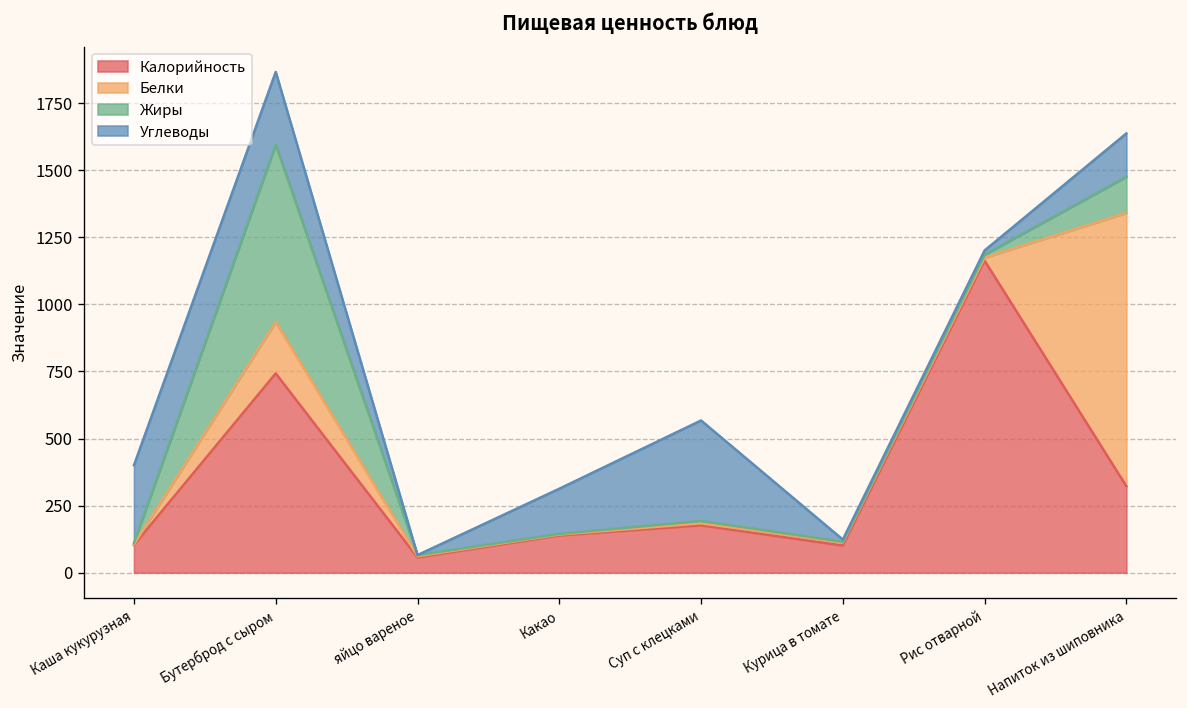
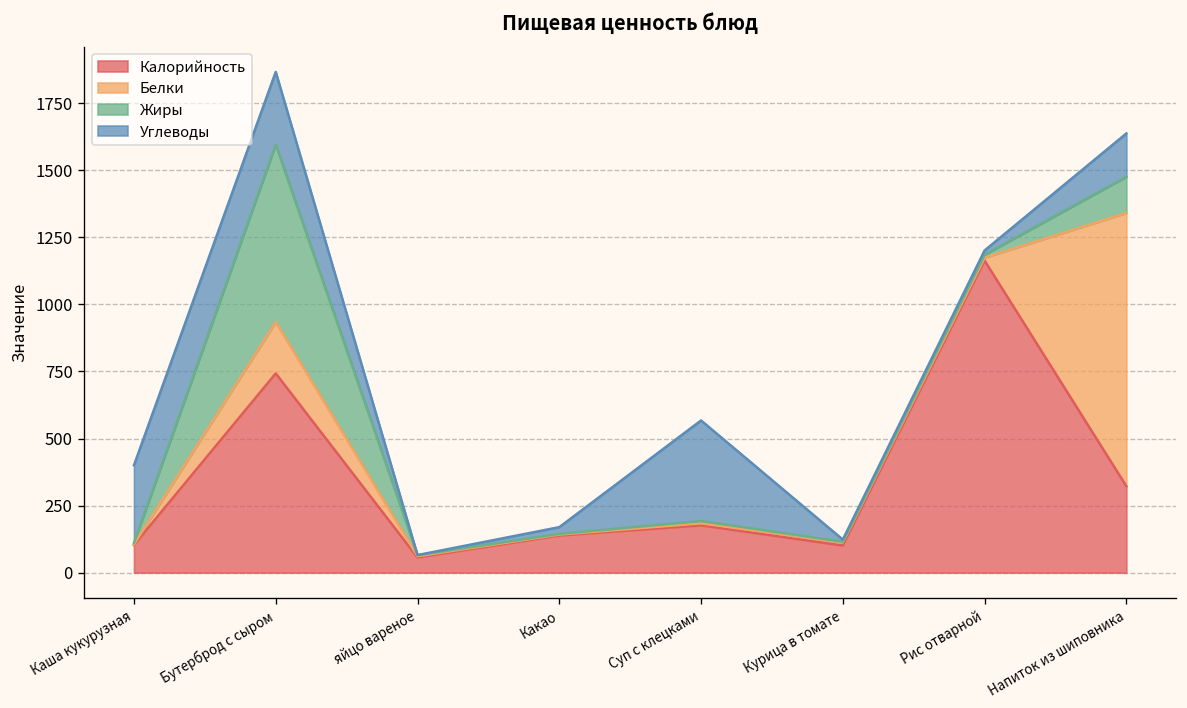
  {
    "Калорийность": {
      "Бутерброд с сыром": 740,
      "Напиток из шиповника": 320
    },
    "Белки": {
      "Бутерброд с сыром": 190,
      "Напиток из шиповника": 1020
    },
    "Жиры": {
      "Бутерброд с сыром": 660,
      "Напиток из шиповника": 130
    },
    "Углеводы": {
      "Каша кукурузная": 290,
      "Бутерброд с сыром": 270,
-     "Какао": 170,
+     "Какао": 30,
      "Суп с клецками": 370,
      "Рис отварной": 20,
      "Напиток из шиповника": 160
    }
  }
